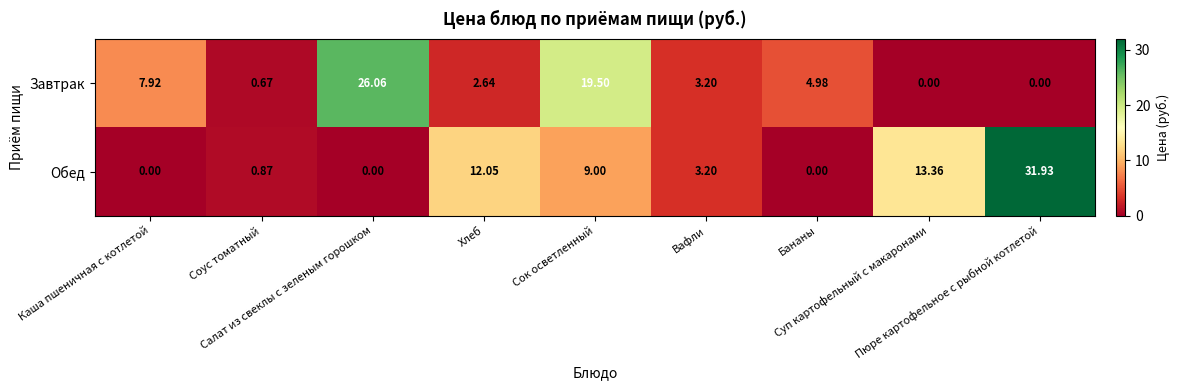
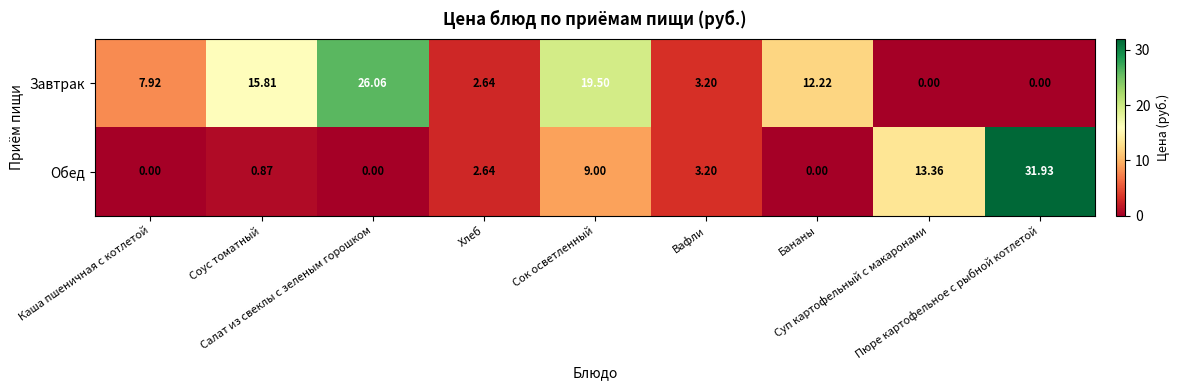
  {
    "Завтрак": {
      "Каша пшеничная с котлетой": 7.92,
-     "Соус томатный": 0.67,
+     "Соус томатный": 15.81,
      "Салат из свеклы с зеленым горошком": 26.06,
      "Хлеб": 2.64,
      "Сок осветленный": 19.50,
      "Вафли": 3.20,
-     "Бананы": 4.98,
+     "Бананы": 12.22,
      "Суп картофельный с макаронами": 0.00,
      "Пюре картофельное с рыбной котлетой": 0.00
    },
    "Обед": {
      "Каша пшеничная с котлетой": 0.00,
      "Соус томатный": 0.87,
      "Салат из свеклы с зеленым горошком": 0.00,
-     "Хлеб": 12.05,
+     "Хлеб": 2.64,
      "Сок осветленный": 9.00,
      "Вафли": 3.20,
      "Бананы": 0.00,
      "Суп картофельный с макаронами": 13.36,
      "Пюре картофельное с рыбной котлетой": 31.93
    }
  }
